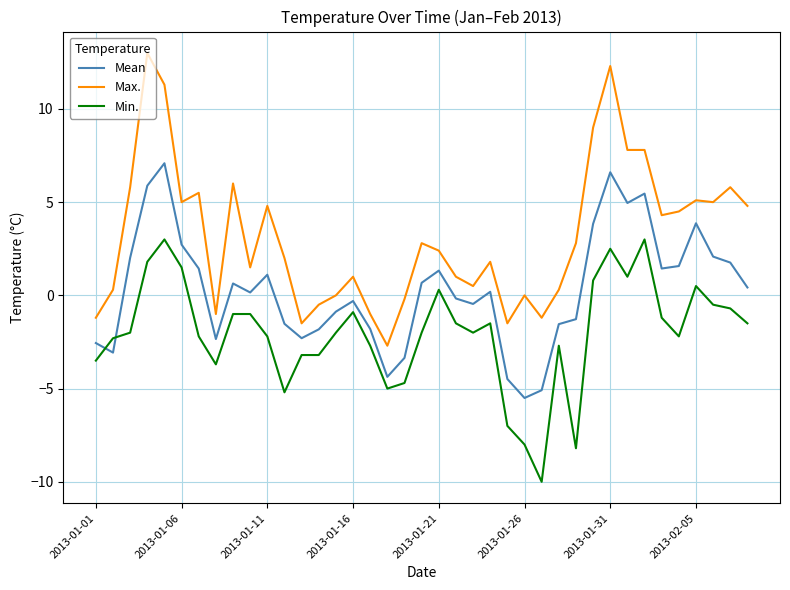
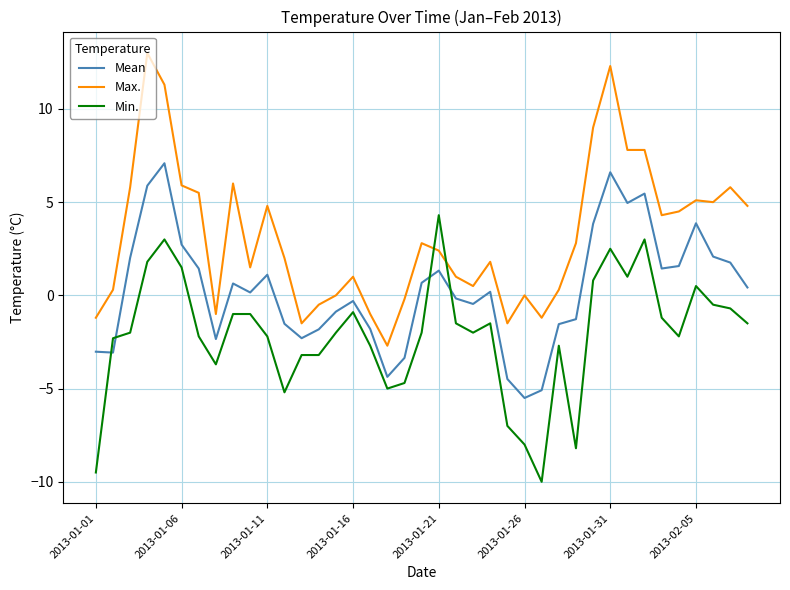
  {
    "Mean": {
-     "2013-01-01": -2.6,
+     "2013-01-01": -3.0,
      "2013-01-06": 2.7,
      "2013-01-11": 1.1,
      "2013-01-16": -0.3,
      "2013-01-21": 1.3,
      "2013-01-26": -5.5,
      "2013-01-31": 6.6,
      "2013-02-05": 3.9
    },
    "Max.": {
      "2013-01-01": -1.2,
-     "2013-01-06": 5.0,
+     "2013-01-06": 5.9,
      "2013-01-11": 4.8,
      "2013-01-16": 1.0,
      "2013-01-21": 2.4,
      "2013-01-26": 0.0,
      "2013-01-31": 12.3,
      "2013-02-05": 5.1
    },
    "Min.": {
-     "2013-01-01": -3.5,
+     "2013-01-01": -9.5,
      "2013-01-06": 1.5,
      "2013-01-11": -2.2,
      "2013-01-16": -0.9,
-     "2013-01-21": 0.3,
+     "2013-01-21": 4.3,
      "2013-01-26": -8.0,
      "2013-01-31": 2.5,
      "2013-02-05": 0.5
    }
  }
